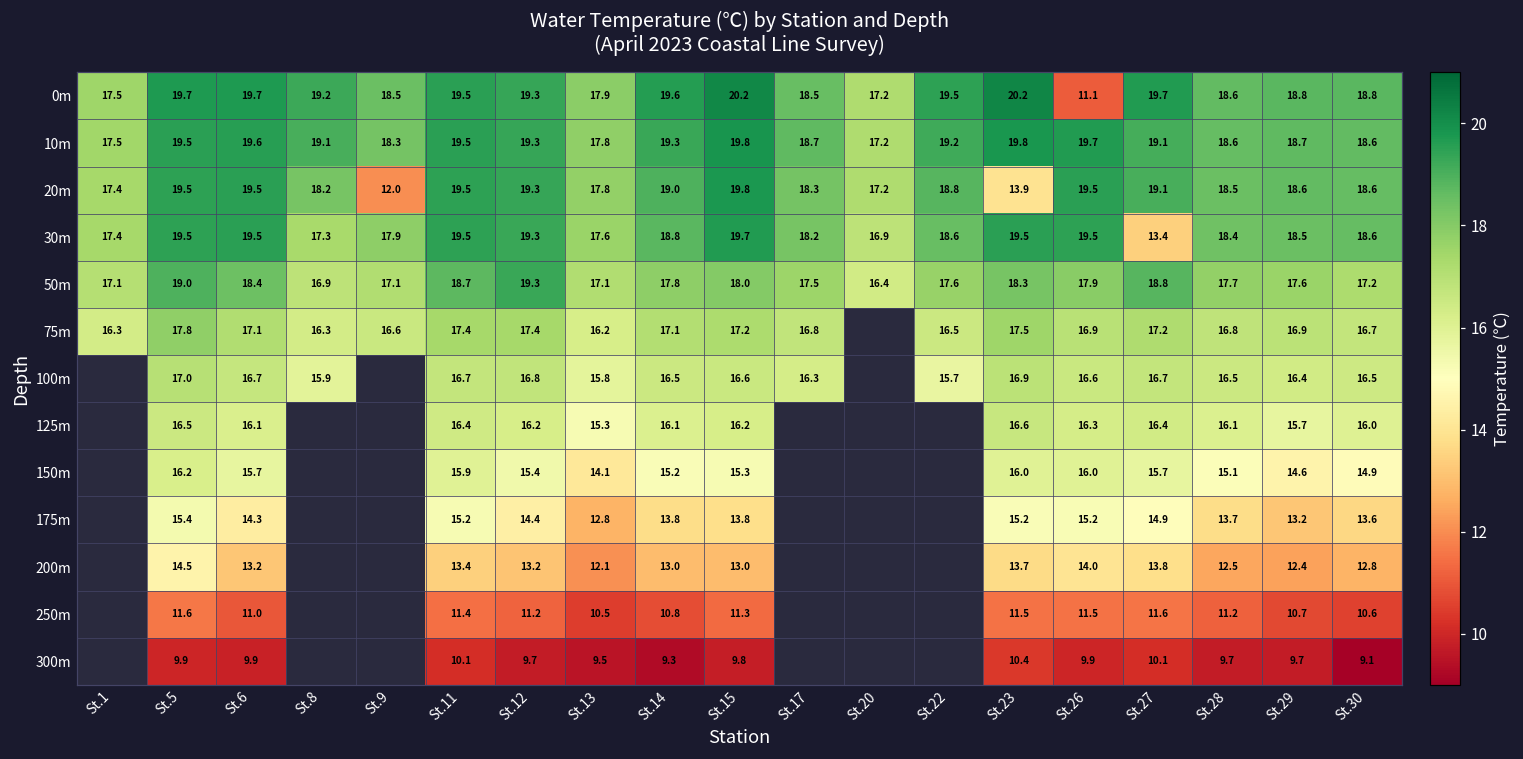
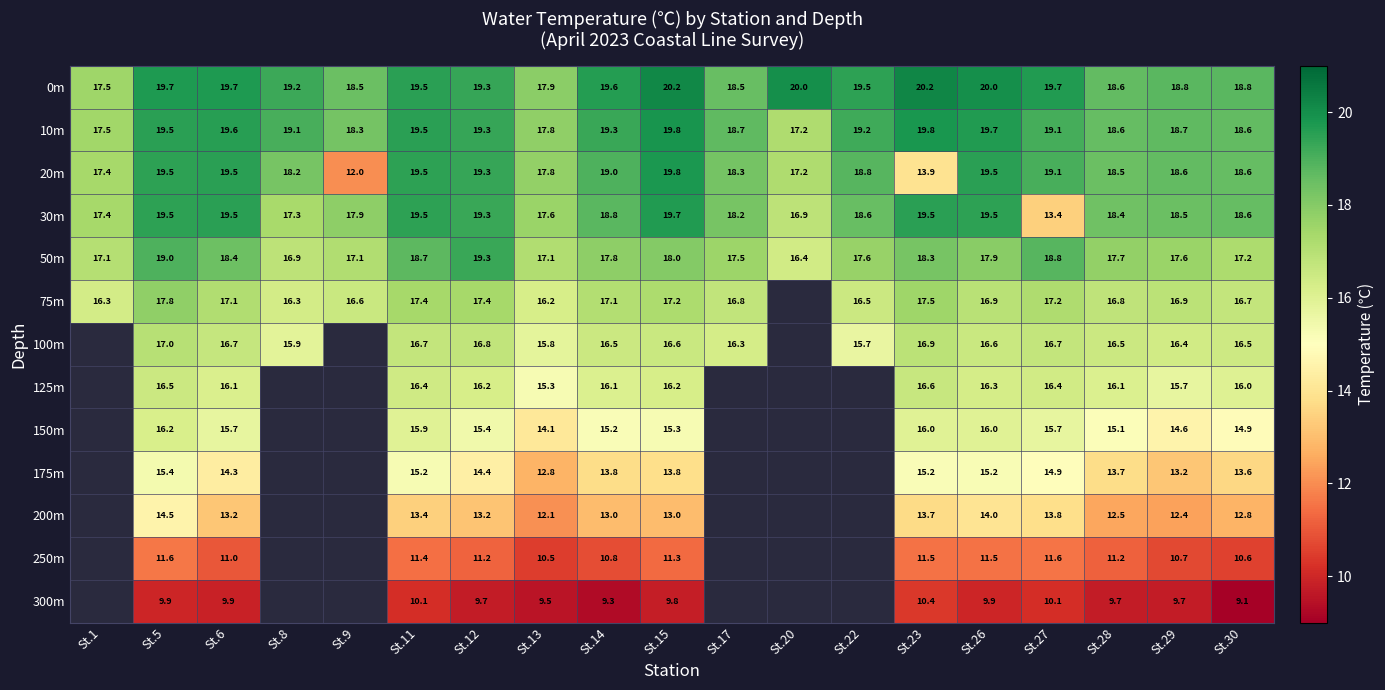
  {
    "0m": {
      "St.1": 17.5,
      "St.5": 19.7,
      "St.6": 19.7,
      "St.8": 19.2,
      "St.9": 18.5,
      "St.11": 19.5,
      "St.12": 19.3,
      "St.13": 17.9,
      "St.14": 19.6,
      "St.15": 20.2,
      "St.17": 18.5,
-     "St.20": 17.2,
+     "St.20": 20.0,
      "St.22": 19.5,
      "St.23": 20.2,
-     "St.26": 11.1,
+     "St.26": 20.0,
      "St.27": 19.7,
      "St.28": 18.6,
      "St.29": 18.8,
      "St.30": 18.8
    }
  }
